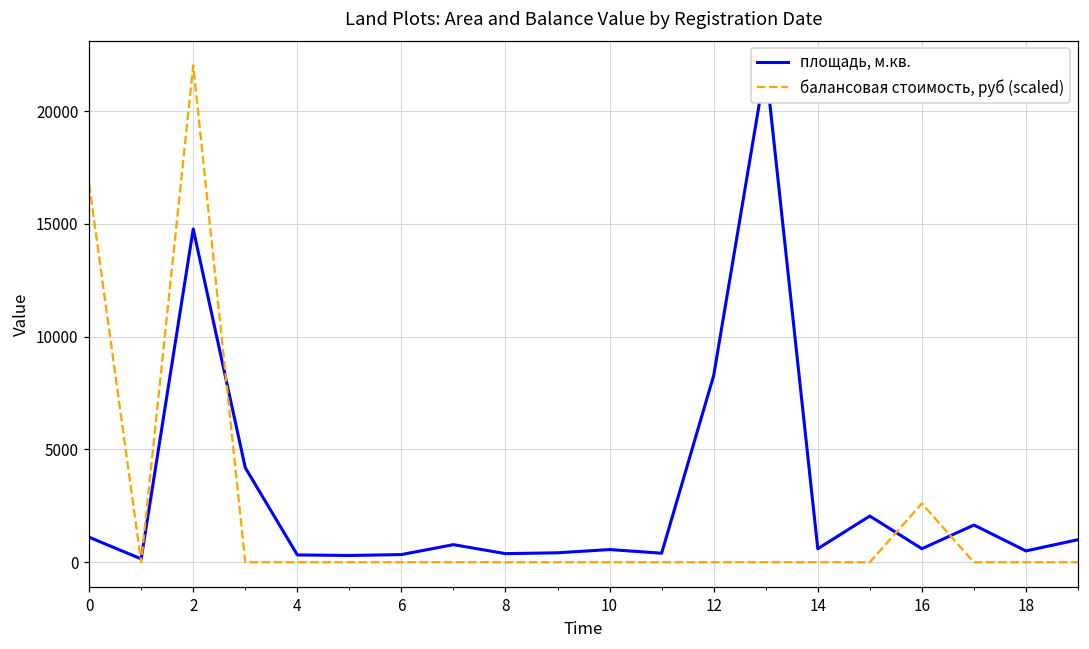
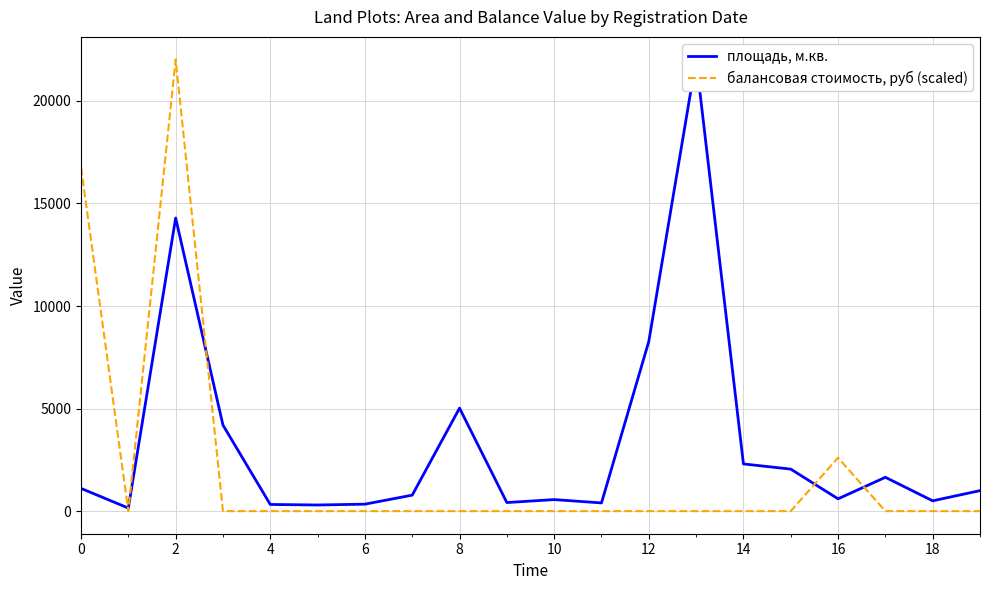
  {
    "площадь, м.кв.": {
      "0": 1100,
-     "2": 14800,
+     "2": 14300,
      "4": 300,
      "6": 300,
-     "8": 400,
+     "8": 5000,
      "10": 600,
      "12": 8300,
-     "14": 600,
+     "14": 2300,
      "16": 600,
      "18": 500
    },
    "балансовая стоимость, руб (scaled)": {
      "0": 16800,
      "2": 22000,
      "4": 0,
      "6": 0,
      "8": 0,
      "10": 0,
      "12": 0,
      "14": 0,
      "16": 2600,
      "18": 0
    }
  }
